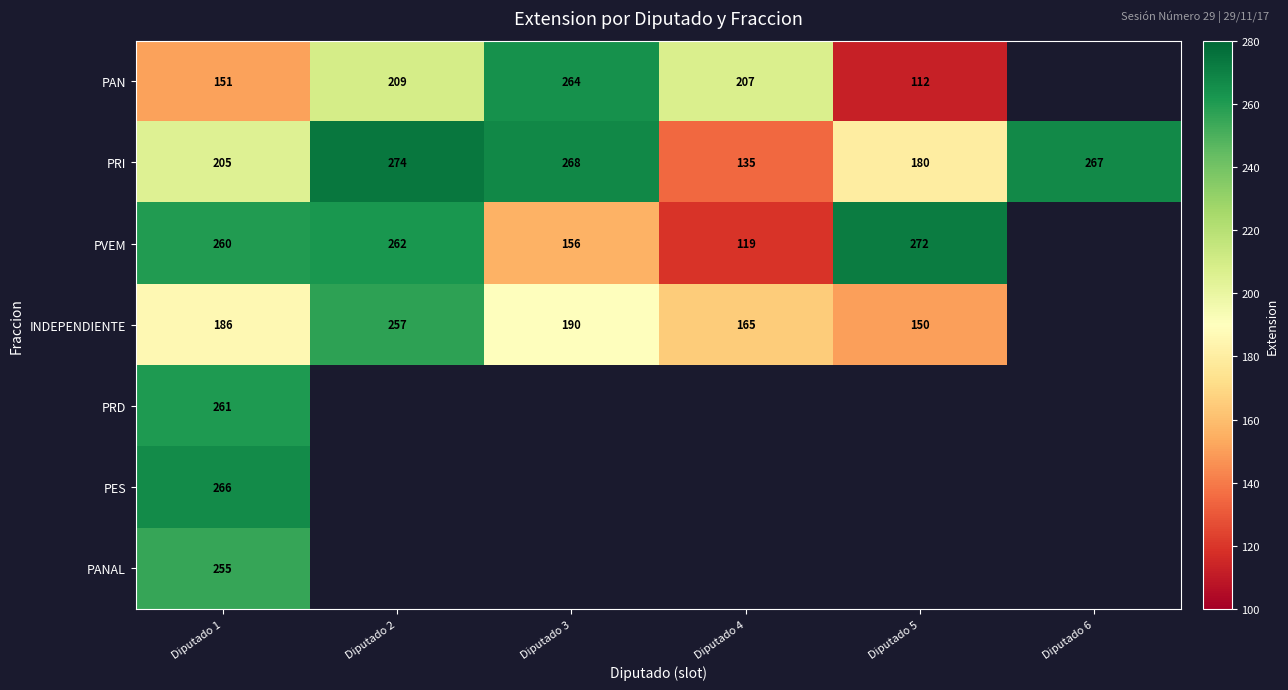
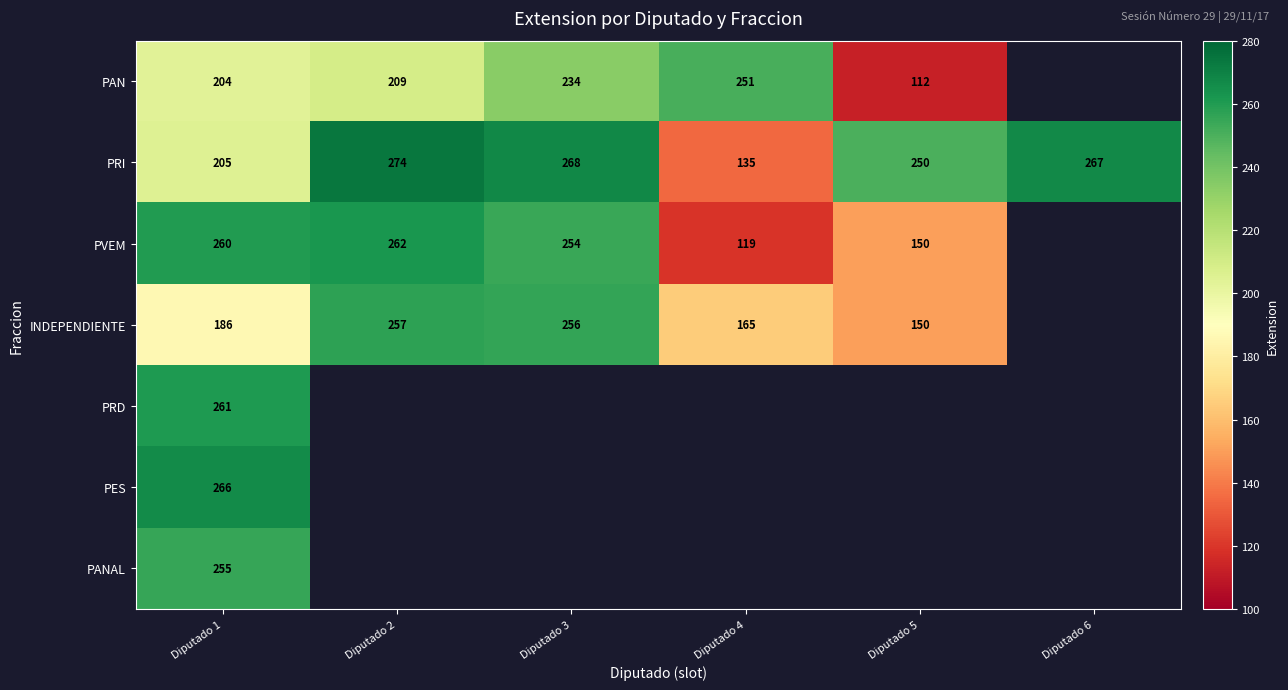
  {
    "PAN": {
-     "Diputado 1": 151,
+     "Diputado 1": 204,
      "Diputado 2": 209,
-     "Diputado 3": 264,
-     "Diputado 4": 207,
+     "Diputado 3": 234,
+     "Diputado 4": 251,
      "Diputado 5": 112
    },
    "PRI": {
      "Diputado 1": 205,
      "Diputado 2": 274,
      "Diputado 3": 268,
      "Diputado 4": 135,
-     "Diputado 5": 180,
+     "Diputado 5": 250,
      "Diputado 6": 267
    },
    "PVEM": {
      "Diputado 1": 260,
      "Diputado 2": 262,
-     "Diputado 3": 156,
+     "Diputado 3": 254,
      "Diputado 4": 119,
-     "Diputado 5": 272
+     "Diputado 5": 150
    },
    "INDEPENDIENTE": {
      "Diputado 1": 186,
      "Diputado 2": 257,
-     "Diputado 3": 190,
+     "Diputado 3": 256,
      "Diputado 4": 165,
      "Diputado 5": 150
    },
    "PRD": {
      "Diputado 1": 261
    },
    "PES": {
      "Diputado 1": 266
    },
    "PANAL": {
      "Diputado 1": 255
    }
  }
